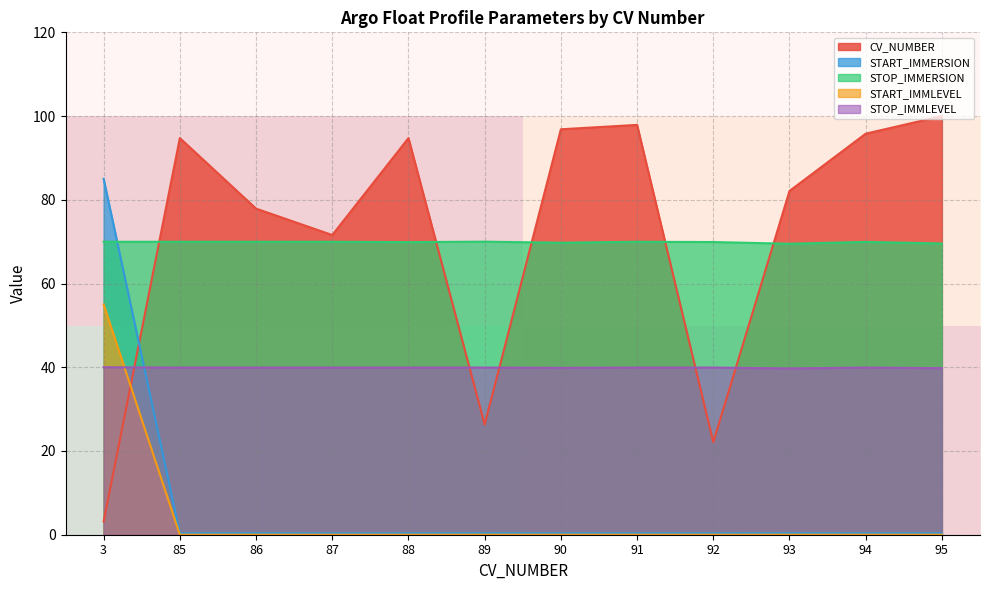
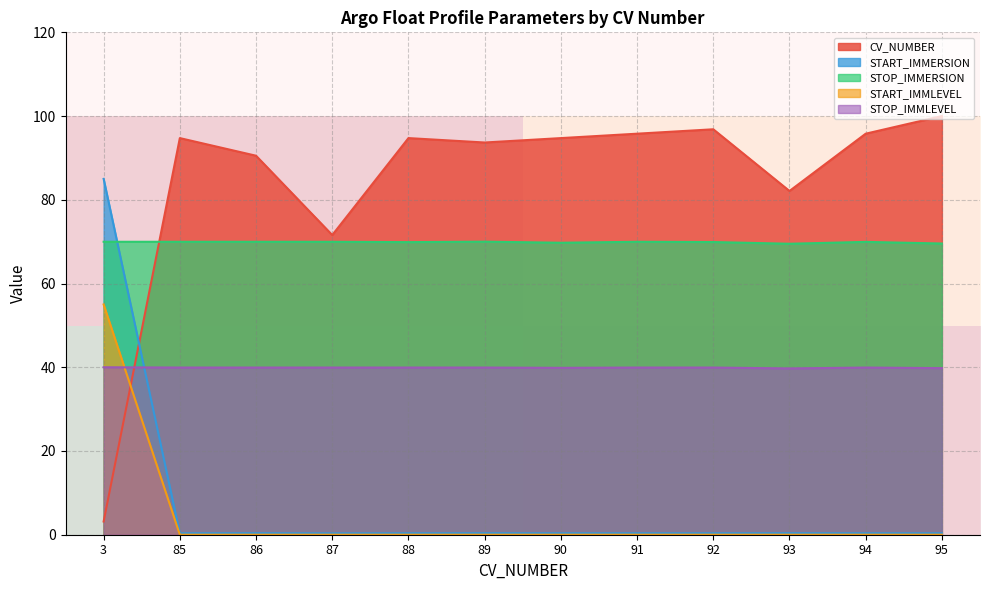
  {
    "CV_NUMBER": {
      "3": 3,
      "85": 95,
-     "86": 78,
+     "86": 91,
      "87": 72,
      "88": 95,
-     "89": 26,
-     "90": 97,
-     "91": 98,
-     "92": 22,
+     "89": 94,
+     "90": 95,
+     "91": 96,
+     "92": 97,
      "93": 82,
      "94": 96
    },
    "START_IMMERSION": {
      "3": 85
    },
    "STOP_IMMERSION": {
      "3": 70,
      "85": 70,
      "86": 70,
      "87": 70,
      "88": 70,
      "89": 70,
      "90": 70,
      "91": 70,
      "92": 70,
      "93": 70,
      "94": 70,
      "95": 70
    },
    "START_IMMLEVEL": {
      "3": 55
    },
    "STOP_IMMLEVEL": {
      "3": 40,
      "85": 40,
      "86": 40,
      "87": 40,
      "88": 40,
      "89": 40,
      "90": 40,
      "91": 40,
      "92": 40,
      "93": 40,
      "94": 40,
      "95": 40
    }
  }
